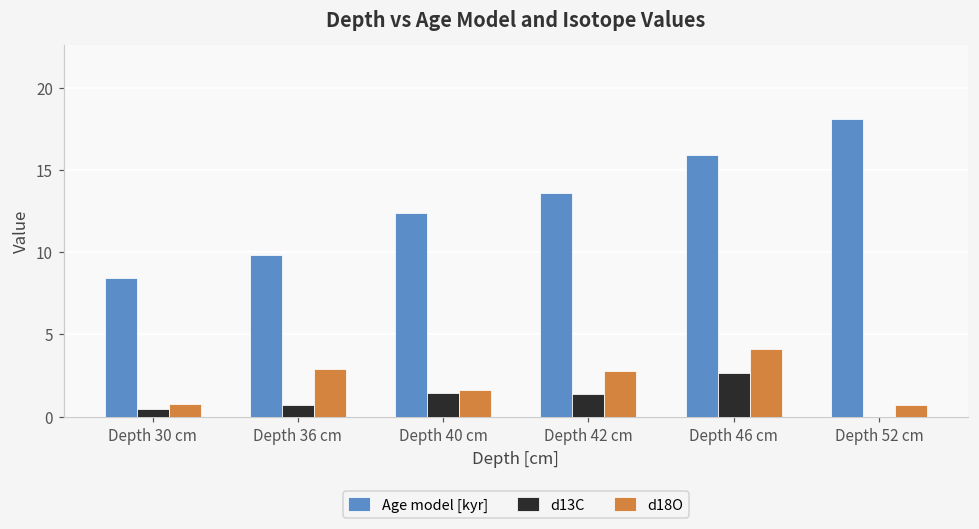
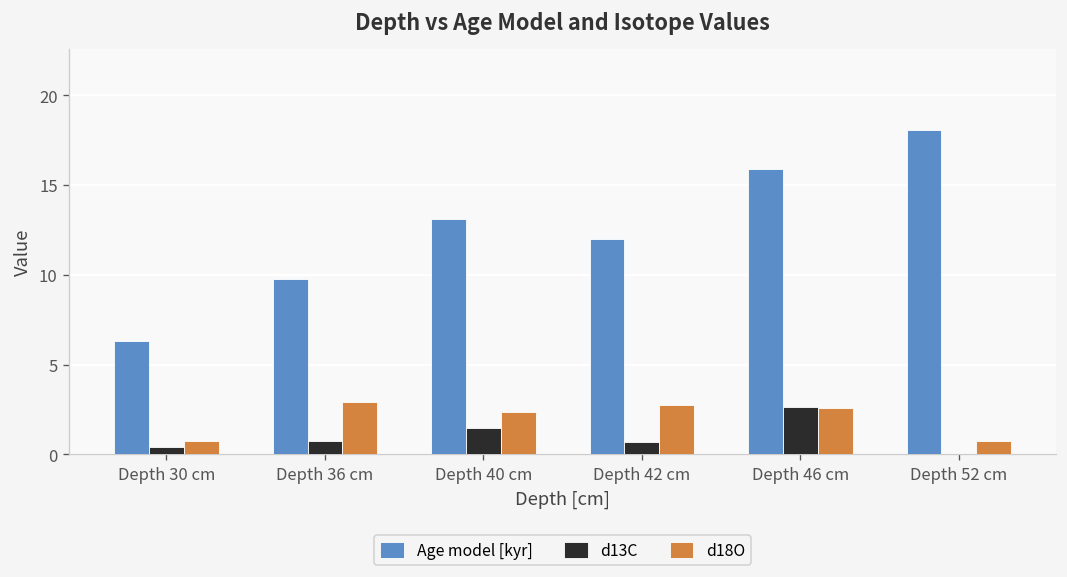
  {
    "Age model [kyr]": {
-     "Depth 30 cm": 8.4,
+     "Depth 30 cm": 6.3,
      "Depth 36 cm": 9.8,
-     "Depth 40 cm": 12.4,
-     "Depth 42 cm": 13.6,
+     "Depth 40 cm": 13.1,
+     "Depth 42 cm": 12.0,
      "Depth 46 cm": 15.9,
      "Depth 52 cm": 18.1
    },
    "d13C": {
      "Depth 30 cm": 0.4,
      "Depth 36 cm": 0.7,
      "Depth 40 cm": 1.5,
-     "Depth 42 cm": 1.4,
+     "Depth 42 cm": 0.7,
      "Depth 46 cm": 2.7,
      "Depth 52 cm": 0.0
    },
    "d18O": {
      "Depth 30 cm": 0.8,
      "Depth 36 cm": 2.9,
-     "Depth 40 cm": 1.6,
+     "Depth 40 cm": 2.4,
      "Depth 42 cm": 2.8,
-     "Depth 46 cm": 4.1,
+     "Depth 46 cm": 2.6,
      "Depth 52 cm": 0.7
    }
  }
